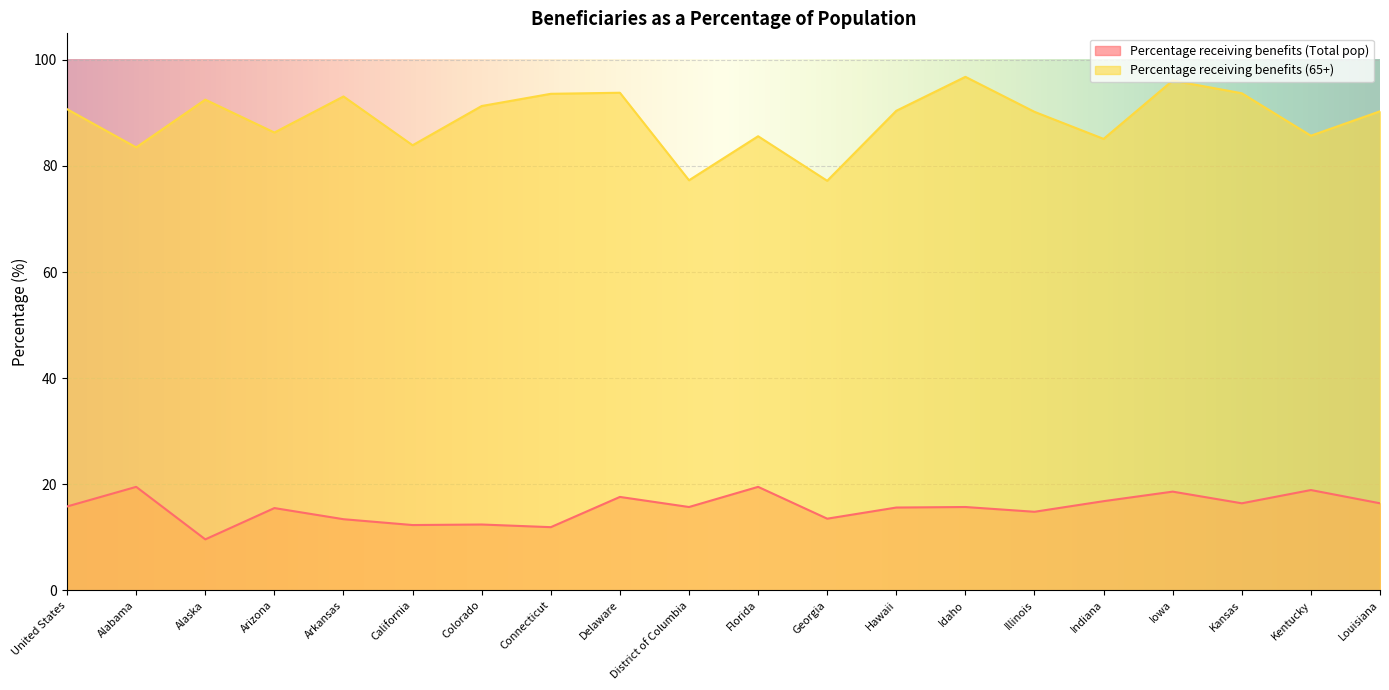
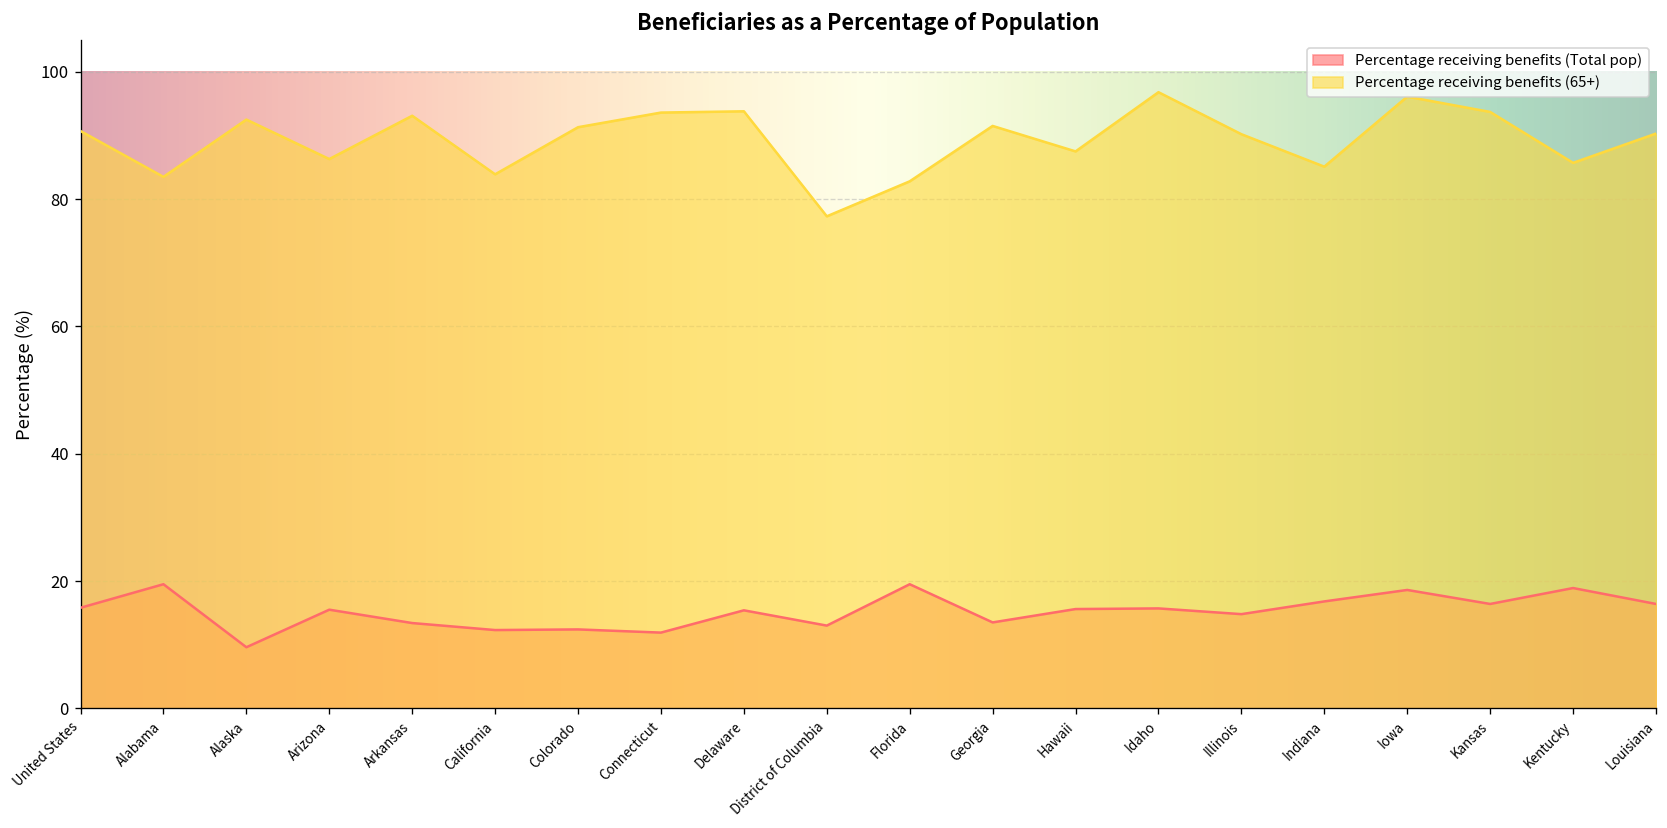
  {
    "Percentage receiving benefits (Total pop)": {
      "United States": 16,
      "Alabama": 20,
      "Alaska": 10,
      "Arizona": 16,
      "Arkansas": 13,
      "California": 12,
      "Colorado": 12,
      "Connecticut": 12,
-     "Delaware": 18,
-     "District of Columbia": 16,
+     "Delaware": 15,
+     "District of Columbia": 13,
      "Florida": 20,
      "Georgia": 14,
      "Hawaii": 16,
      "Idaho": 16,
      "Illinois": 15,
      "Indiana": 17,
      "Iowa": 19,
      "Kansas": 16,
      "Kentucky": 19,
      "Louisiana": 16
    },
    "Percentage receiving benefits (65+)": {
      "United States": 91,
      "Alabama": 84,
      "Alaska": 93,
      "Arizona": 86,
      "Arkansas": 93,
      "California": 84,
      "Colorado": 91,
      "Connecticut": 94,
      "Delaware": 94,
      "District of Columbia": 77,
-     "Florida": 86,
-     "Georgia": 77,
-     "Hawaii": 90,
+     "Florida": 83,
+     "Georgia": 92,
+     "Hawaii": 88,
      "Idaho": 97,
      "Illinois": 90,
      "Indiana": 85,
      "Kansas": 94,
      "Kentucky": 86,
      "Louisiana": 90
    }
  }
